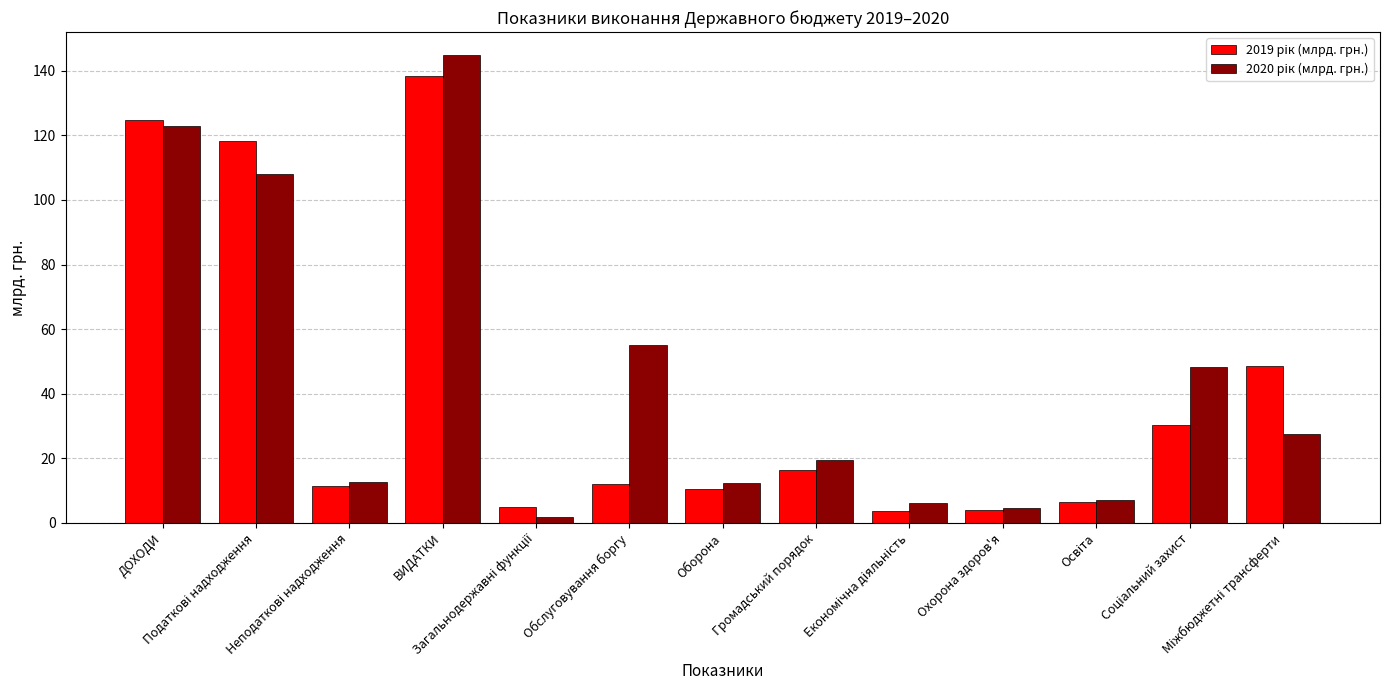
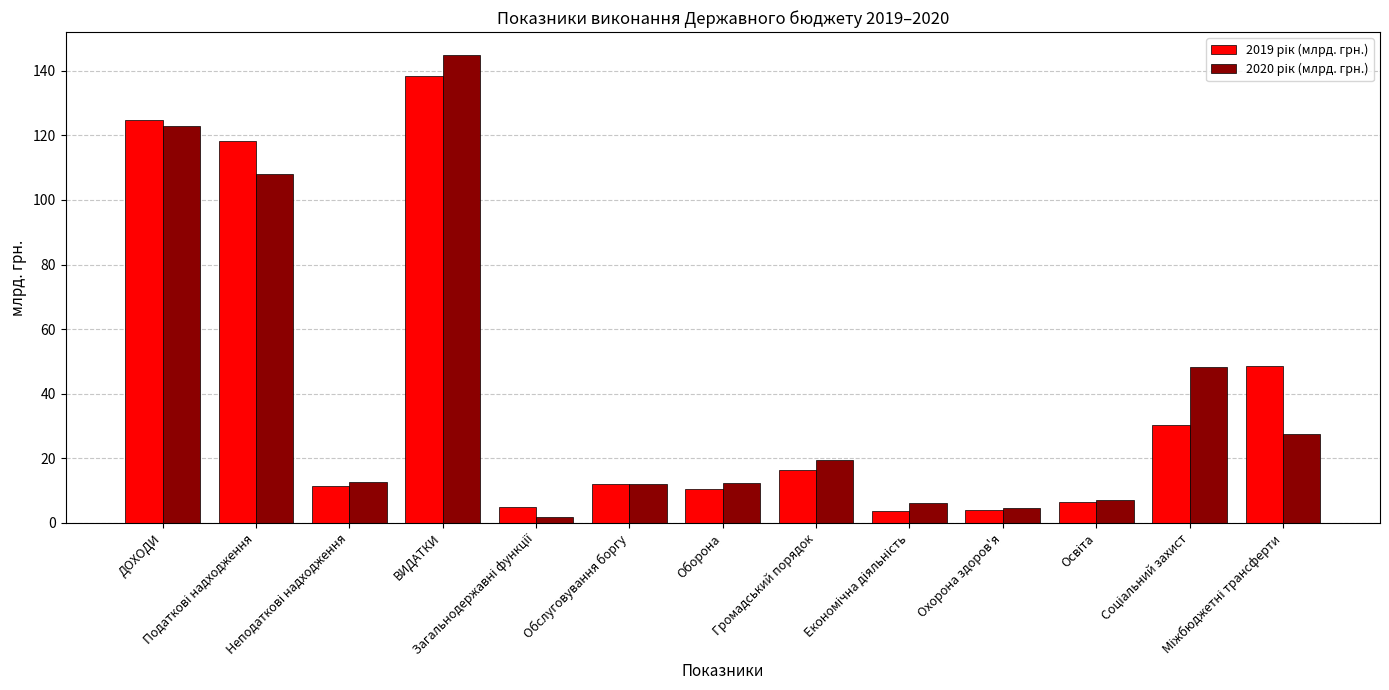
  {
    "2019 рік (млрд. грн.)": {
      "ДОХОДИ": 125,
      "Податкові надходження": 118,
      "Неподаткові надходження": 12,
      "ВИДАТКИ": 138,
      "Загальнодержавні функції": 5,
      "Обслуговування боргу": 12,
      "Оборона": 10,
      "Громадський порядок": 16,
      "Економічна діяльність": 4,
      "Охорона здоров'я": 4,
      "Освіта": 7,
      "Соціальний захист": 30,
      "Міжбюджетні трансферти": 49
    },
    "2020 рік (млрд. грн.)": {
      "ДОХОДИ": 123,
      "Податкові надходження": 108,
      "Неподаткові надходження": 13,
      "ВИДАТКИ": 145,
      "Загальнодержавні функції": 2,
-     "Обслуговування боргу": 55,
+     "Обслуговування боргу": 12,
      "Оборона": 12,
      "Громадський порядок": 19,
      "Економічна діяльність": 6,
      "Охорона здоров'я": 5,
      "Освіта": 7,
      "Соціальний захист": 48,
      "Міжбюджетні трансферти": 28
    }
  }
